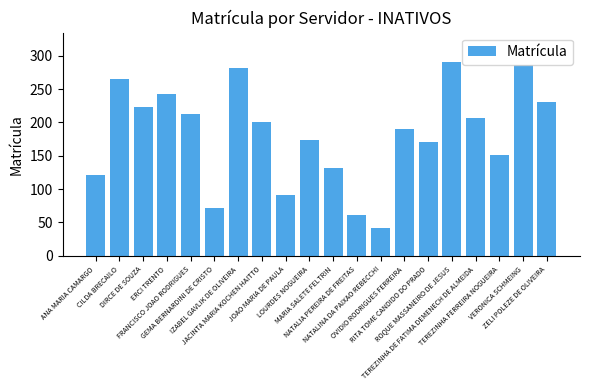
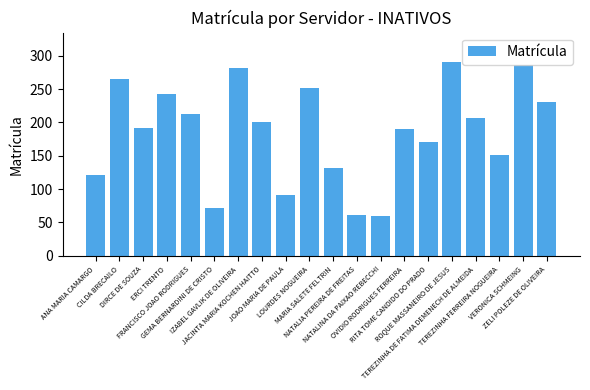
  {
    "ANA MARIA CAMARGO": 120,
    "CILDA BRECAILO": 270,
-   "DIRCE DE SOUZA": 220,
+   "DIRCE DE SOUZA": 190,
    "ERCI TRENTO": 240,
    "FRANCISCO JOAO RODRIGUES": 210,
    "GEMA BERNARDINI DE CRISTO": 70,
    "IZABEL GAVLIK DE OLIVEIRA": 280,
    "JACINTA MARIA KOCHEN HAITTO": 200,
    "JOAO MARIA DE PAULA": 90,
-   "LOURDES NOGUEIRA": 170,
+   "LOURDES NOGUEIRA": 250,
    "MARIA SALETE FELTRIN": 130,
    "NATALIA PEREIRA DE FREITAS": 60,
-   "NATALINA DA PAIXAO REBECCHI": 40,
+   "NATALINA DA PAIXAO REBECCHI": 60,
    "OVIDIO RODRIGUES FERREIRA": 190,
    "RITA TOME CANDIDO DO PRADO": 170,
    "ROQUE MASSANEIRO DE JESUS": 290,
    "TEREZINHA DE FATIMA DEMENECH DE ALMEIDA": 210,
    "TEREZINHA FERREIRA NOGUEIRA": 150,
    "VERONICA SCHMEING": 290,
    "ZELI POLEZE DE OLIVEIRA": 230
  }
